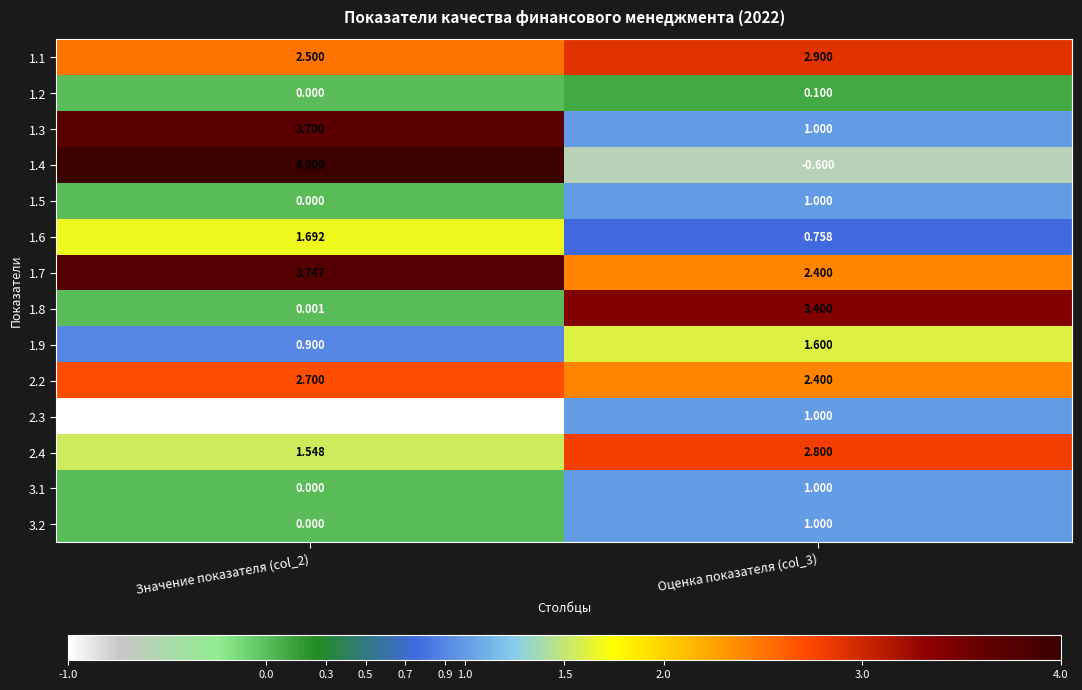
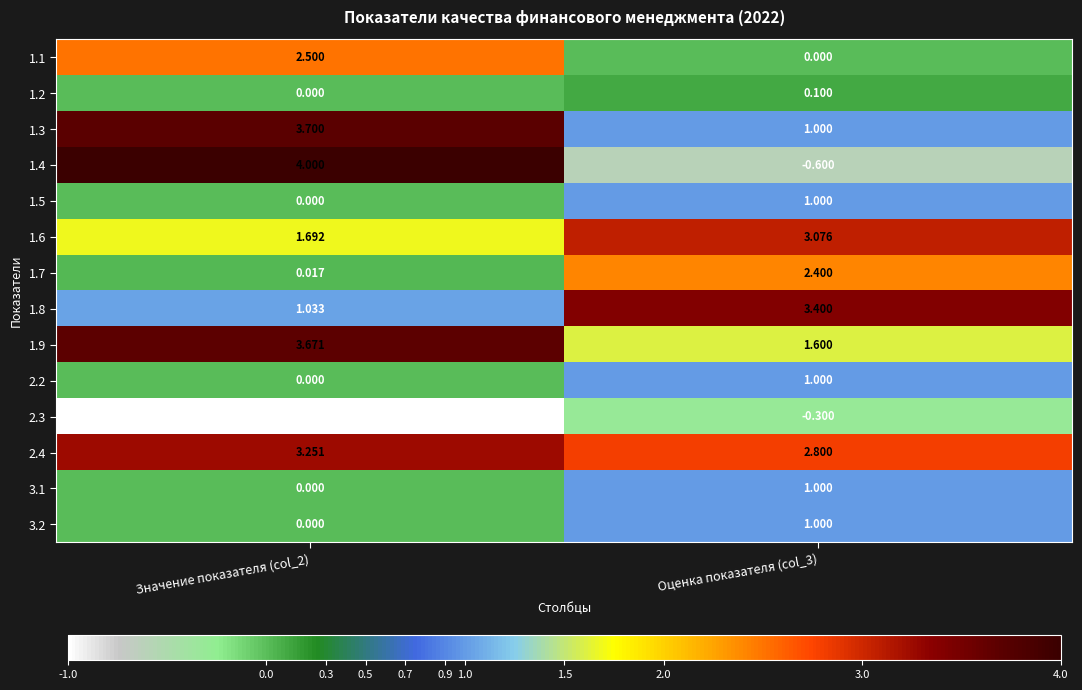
  {
    "1.1": {
      "Значение показателя (col_2)": 2.500,
-     "Оценка показателя (col_3)": 2.900
+     "Оценка показателя (col_3)": 0.000
    },
    "1.2": {
      "Значение показателя (col_2)": 0.000,
      "Оценка показателя (col_3)": 0.100
    },
    "1.3": {
      "Значение показателя (col_2)": 3.700,
      "Оценка показателя (col_3)": 1.000
    },
    "1.4": {
      "Значение показателя (col_2)": 4.000,
      "Оценка показателя (col_3)": -0.600
    },
    "1.5": {
      "Значение показателя (col_2)": 0.000,
      "Оценка показателя (col_3)": 1.000
    },
    "1.6": {
      "Значение показателя (col_2)": 1.692,
-     "Оценка показателя (col_3)": 0.758
+     "Оценка показателя (col_3)": 3.076
    },
    "1.7": {
-     "Значение показателя (col_2)": 3.747,
+     "Значение показателя (col_2)": 0.017,
      "Оценка показателя (col_3)": 2.400
    },
    "1.8": {
-     "Значение показателя (col_2)": 0.001,
+     "Значение показателя (col_2)": 1.033,
      "Оценка показателя (col_3)": 3.400
    },
    "1.9": {
-     "Значение показателя (col_2)": 0.900,
+     "Значение показателя (col_2)": 3.671,
      "Оценка показателя (col_3)": 1.600
    },
    "2.2": {
-     "Значение показателя (col_2)": 2.700,
-     "Оценка показателя (col_3)": 2.400
+     "Значение показателя (col_2)": 0.000,
+     "Оценка показателя (col_3)": 1.000
    },
    "2.3": {
-     "Оценка показателя (col_3)": 1.000
+     "Оценка показателя (col_3)": -0.300
    },
    "2.4": {
-     "Значение показателя (col_2)": 1.548,
+     "Значение показателя (col_2)": 3.251,
      "Оценка показателя (col_3)": 2.800
    },
    "3.1": {
      "Значение показателя (col_2)": 0.000,
      "Оценка показателя (col_3)": 1.000
    },
    "3.2": {
      "Значение показателя (col_2)": 0.000,
      "Оценка показателя (col_3)": 1.000
    }
  }
